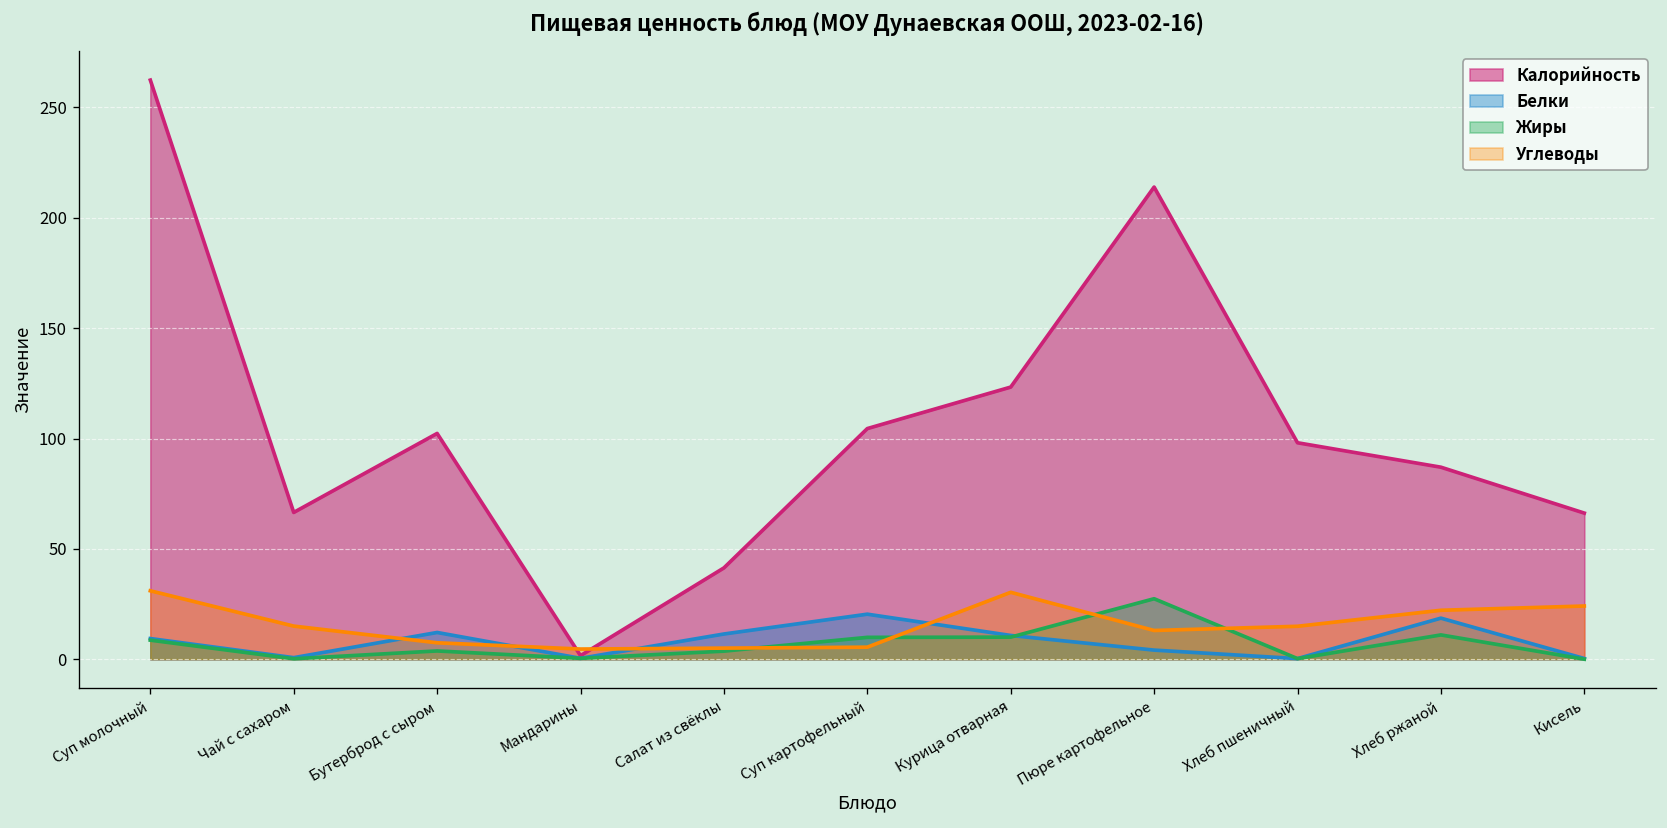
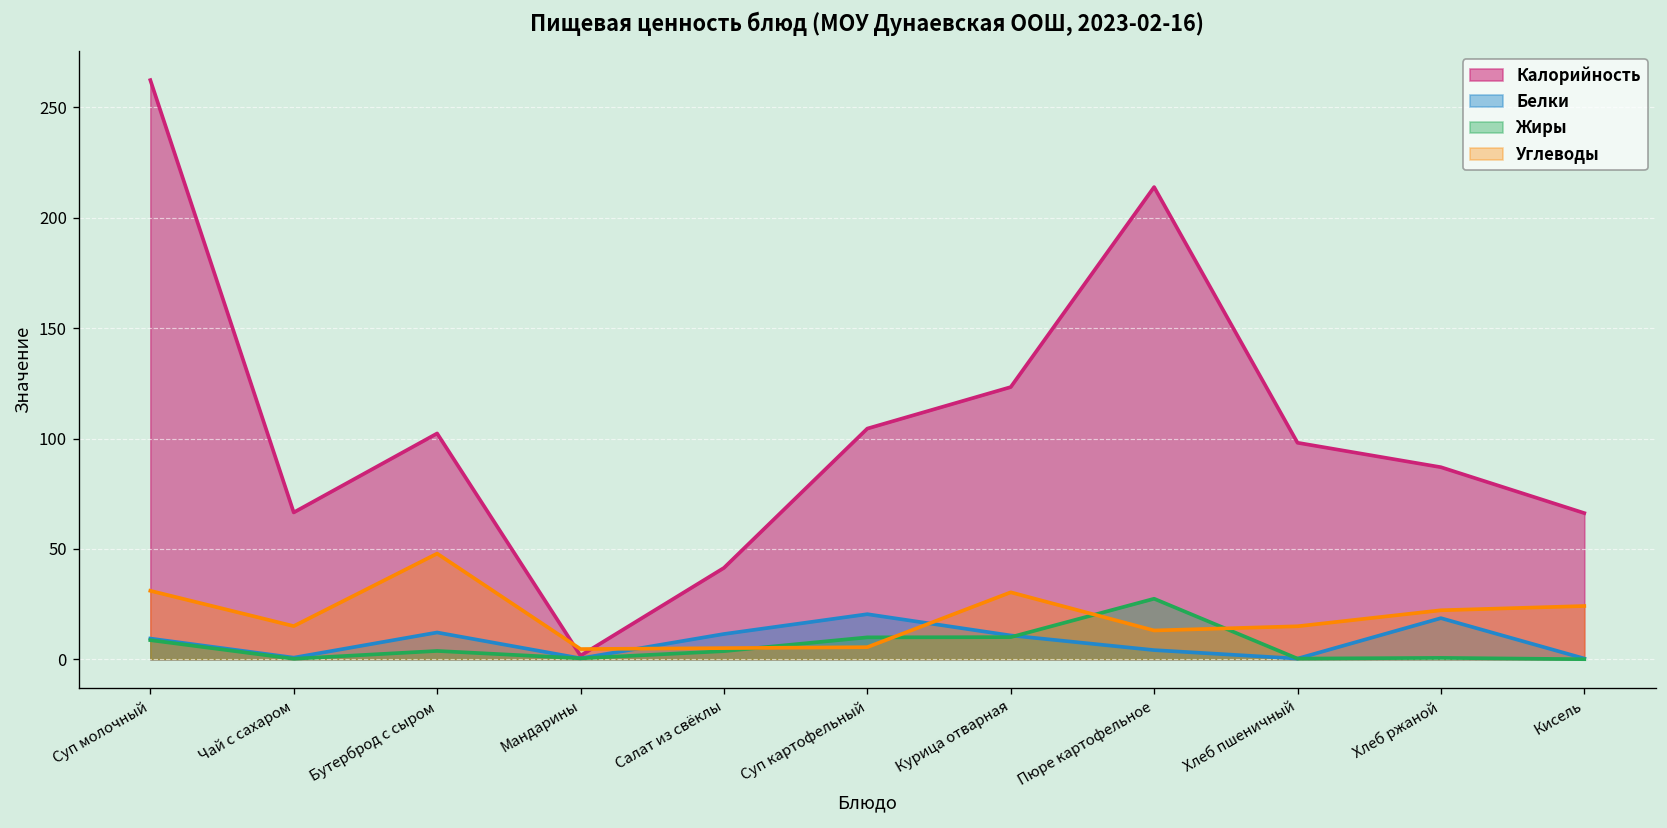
  {
    "Калорийность": {
      "Суп молочный": 262,
      "Чай с сахаром": 67,
      "Бутерброд с сыром": 102,
      "Салат из свёклы": 41,
      "Суп картофельный": 105,
      "Курица отварная": 123,
      "Пюре картофельное": 214,
      "Хлеб пшеничный": 98,
      "Хлеб ржаной": 87,
      "Кисель": 66
    },
    "Белки": {
      "Бутерброд с сыром": 12,
      "Салат из свёклы": 11,
      "Суп картофельный": 20,
      "Пюре картофельное": 4,
      "Хлеб ржаной": 19
    },
    "Жиры": {
      "Бутерброд с сыром": 4,
      "Суп картофельный": 10,
      "Пюре картофельное": 27,
-     "Хлеб ржаной": 11
+     "Хлеб ржаной": 1
    },
    "Углеводы": {
      "Суп молочный": 31,
      "Чай с сахаром": 15,
-     "Бутерброд с сыром": 7,
+     "Бутерброд с сыром": 48,
      "Мандарины": 5,
      "Суп картофельный": 5,
      "Курица отварная": 30,
      "Пюре картофельное": 13,
      "Хлеб пшеничный": 15,
      "Хлеб ржаной": 22,
      "Кисель": 24
    }
  }
